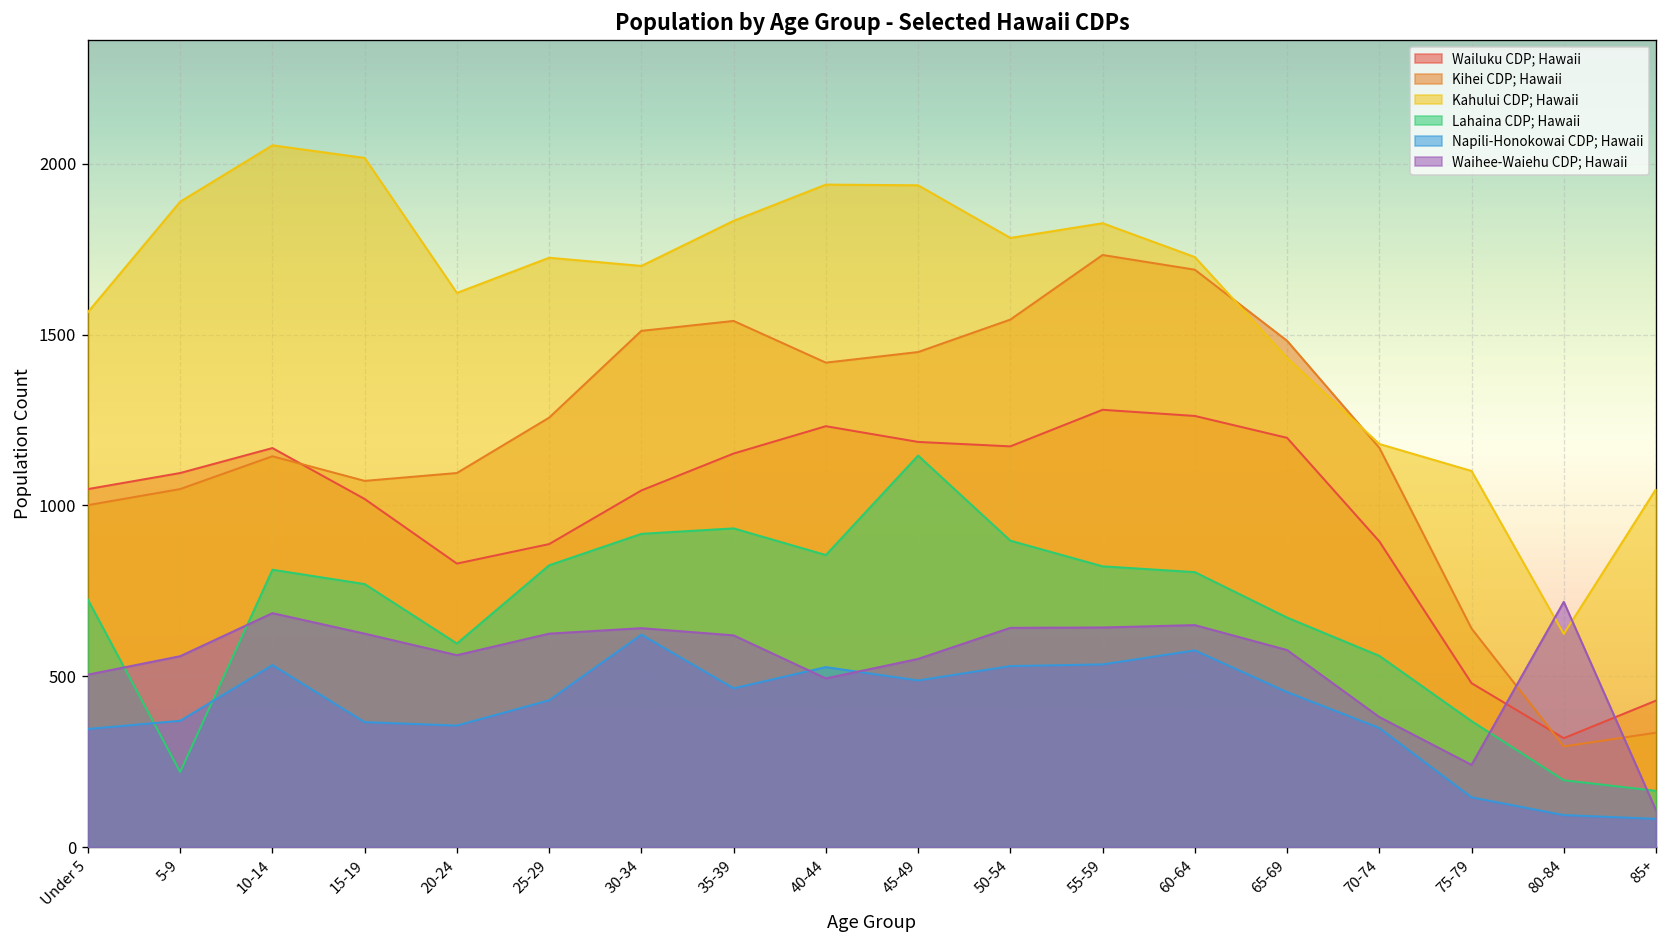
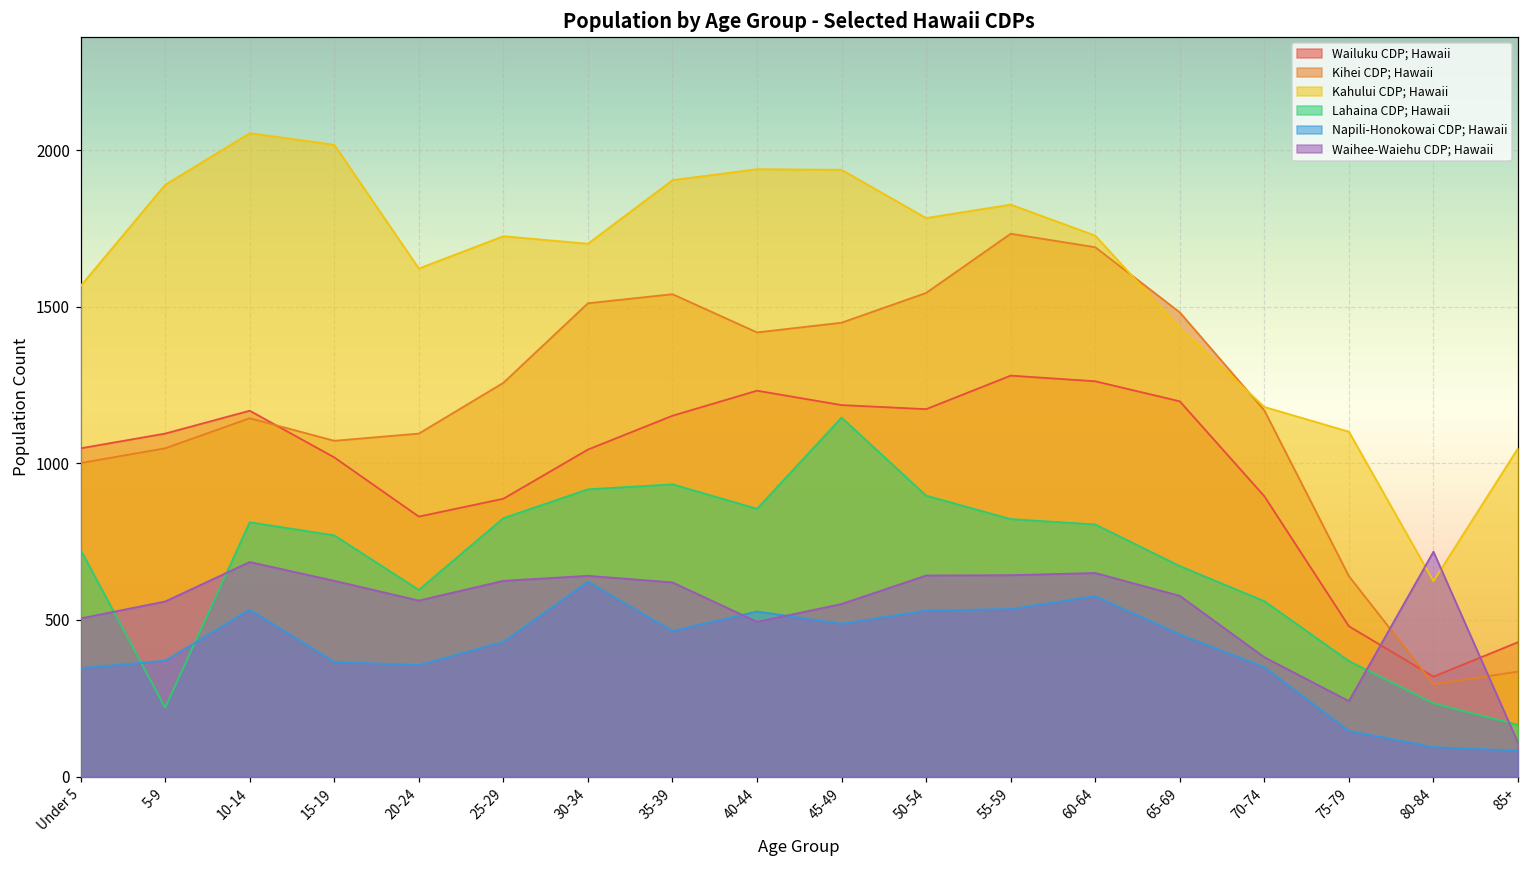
  {
    "Kahului CDP; Hawaii": {
      "Under 5": 1570,
      "5-9": 1890,
      "10-14": 2050,
      "15-19": 2020,
      "20-24": 1620,
      "25-29": 1730,
      "30-34": 1700,
-     "35-39": 1830,
+     "35-39": 1900,
      "40-44": 1940,
      "45-49": 1940,
      "50-54": 1780,
      "55-59": 1830,
      "60-64": 1730,
      "65-69": 1430,
      "70-74": 1180,
      "75-79": 1100,
      "80-84": 620,
      "85+": 1050
    },
    "Lahaina CDP; Hawaii": {
      "Under 5": 720,
      "5-9": 220,
      "10-14": 810,
      "15-19": 770,
      "20-24": 600,
      "25-29": 830,
      "30-34": 920,
      "35-39": 930,
      "40-44": 860,
      "45-49": 1150,
      "50-54": 900,
      "55-59": 820,
      "60-64": 810,
      "65-69": 670,
      "70-74": 560,
      "75-79": 370,
-     "80-84": 200,
+     "80-84": 230,
      "85+": 170
    },
    "Napili-Honokowai CDP; Hawaii": {
      "Under 5": 350,
      "5-9": 370,
      "10-14": 530,
      "15-19": 370,
      "20-24": 360,
      "25-29": 430,
      "30-34": 620,
      "35-39": 470,
      "40-44": 530,
      "45-49": 490,
      "50-54": 530,
      "55-59": 540,
      "60-64": 580,
      "65-69": 450,
      "70-74": 350,
      "75-79": 150,
      "80-84": 90,
      "85+": 80
    },
    "Waihee-Waiehu CDP; Hawaii": {
      "Under 5": 510,
      "5-9": 560,
      "10-14": 690,
      "15-19": 630,
      "20-24": 560,
      "25-29": 630,
      "30-34": 640,
      "35-39": 620,
      "40-44": 490,
      "45-49": 550,
      "50-54": 640,
      "55-59": 640,
      "60-64": 650,
      "65-69": 580,
      "70-74": 380,
      "75-79": 240,
      "80-84": 720,
      "85+": 110
    }
  }
